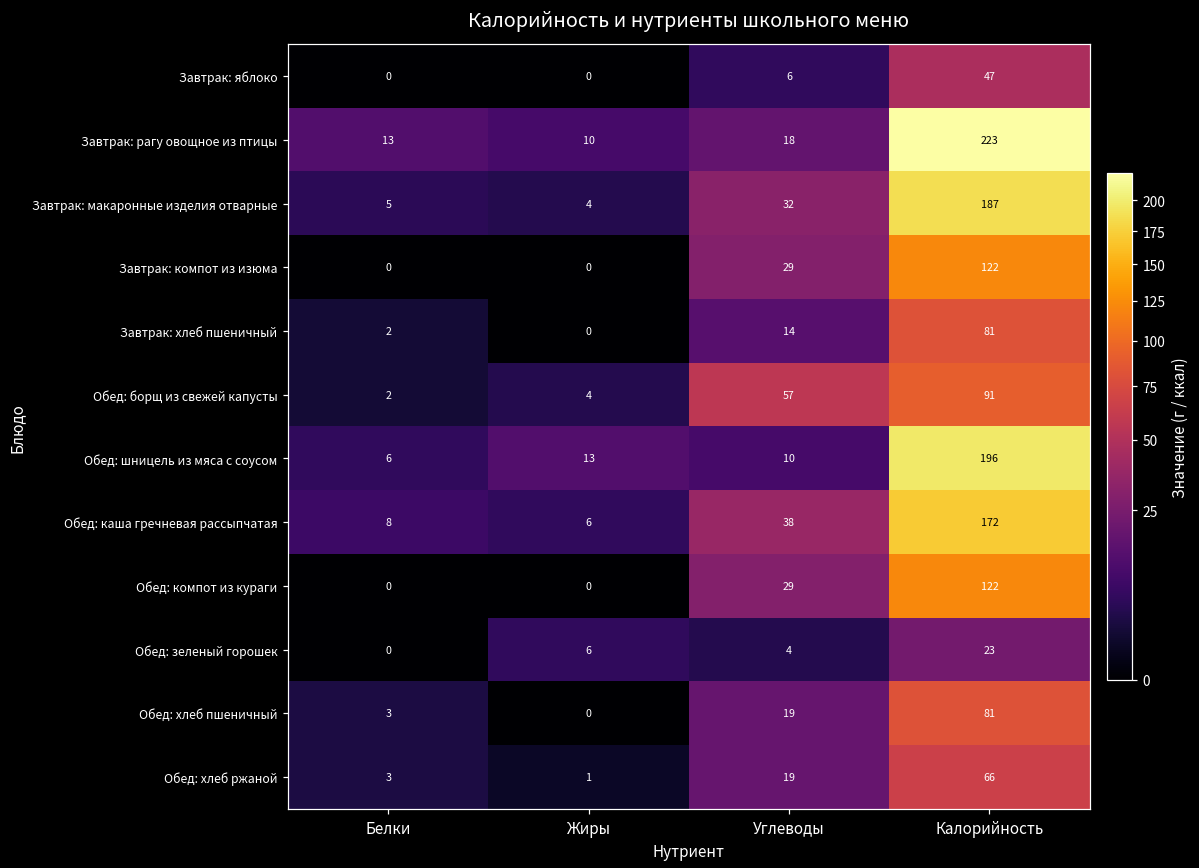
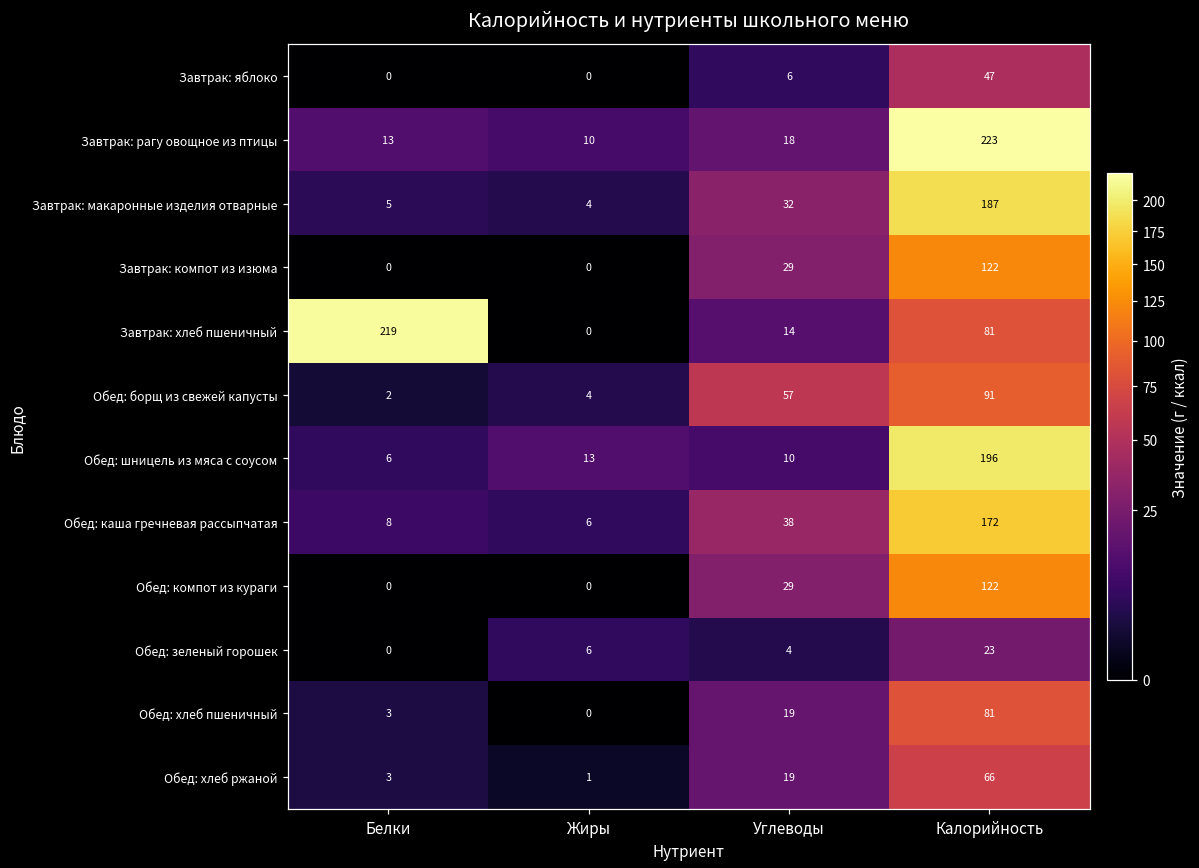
  {
    "Завтрак: яблоко": {
      "Белки": 0,
      "Жиры": 0,
      "Углеводы": 6,
      "Калорийность": 47
    },
    "Завтрак: рагу овощное из птицы": {
      "Белки": 13,
      "Жиры": 10,
      "Углеводы": 18,
      "Калорийность": 223
    },
    "Завтрак: макаронные изделия отварные": {
      "Белки": 5,
      "Жиры": 4,
      "Углеводы": 32,
      "Калорийность": 187
    },
    "Завтрак: компот из изюма": {
      "Белки": 0,
      "Жиры": 0,
      "Углеводы": 29,
      "Калорийность": 122
    },
    "Завтрак: хлеб пшеничный": {
-     "Белки": 2,
+     "Белки": 219,
      "Жиры": 0,
      "Углеводы": 14,
      "Калорийность": 81
    },
    "Обед: борщ из свежей капусты": {
      "Белки": 2,
      "Жиры": 4,
      "Углеводы": 57,
      "Калорийность": 91
    },
    "Обед: шницель из мяса с соусом": {
      "Белки": 6,
      "Жиры": 13,
      "Углеводы": 10,
      "Калорийность": 196
    },
    "Обед: каша гречневая рассыпчатая": {
      "Белки": 8,
      "Жиры": 6,
      "Углеводы": 38,
      "Калорийность": 172
    },
    "Обед: компот из кураги": {
      "Белки": 0,
      "Жиры": 0,
      "Углеводы": 29,
      "Калорийность": 122
    },
    "Обед: зеленый горошек": {
      "Белки": 0,
      "Жиры": 6,
      "Углеводы": 4,
      "Калорийность": 23
    },
    "Обед: хлеб пшеничный": {
      "Белки": 3,
      "Жиры": 0,
      "Углеводы": 19,
      "Калорийность": 81
    },
    "Обед: хлеб ржаной": {
      "Белки": 3,
      "Жиры": 1,
      "Углеводы": 19,
      "Калорийность": 66
    }
  }
